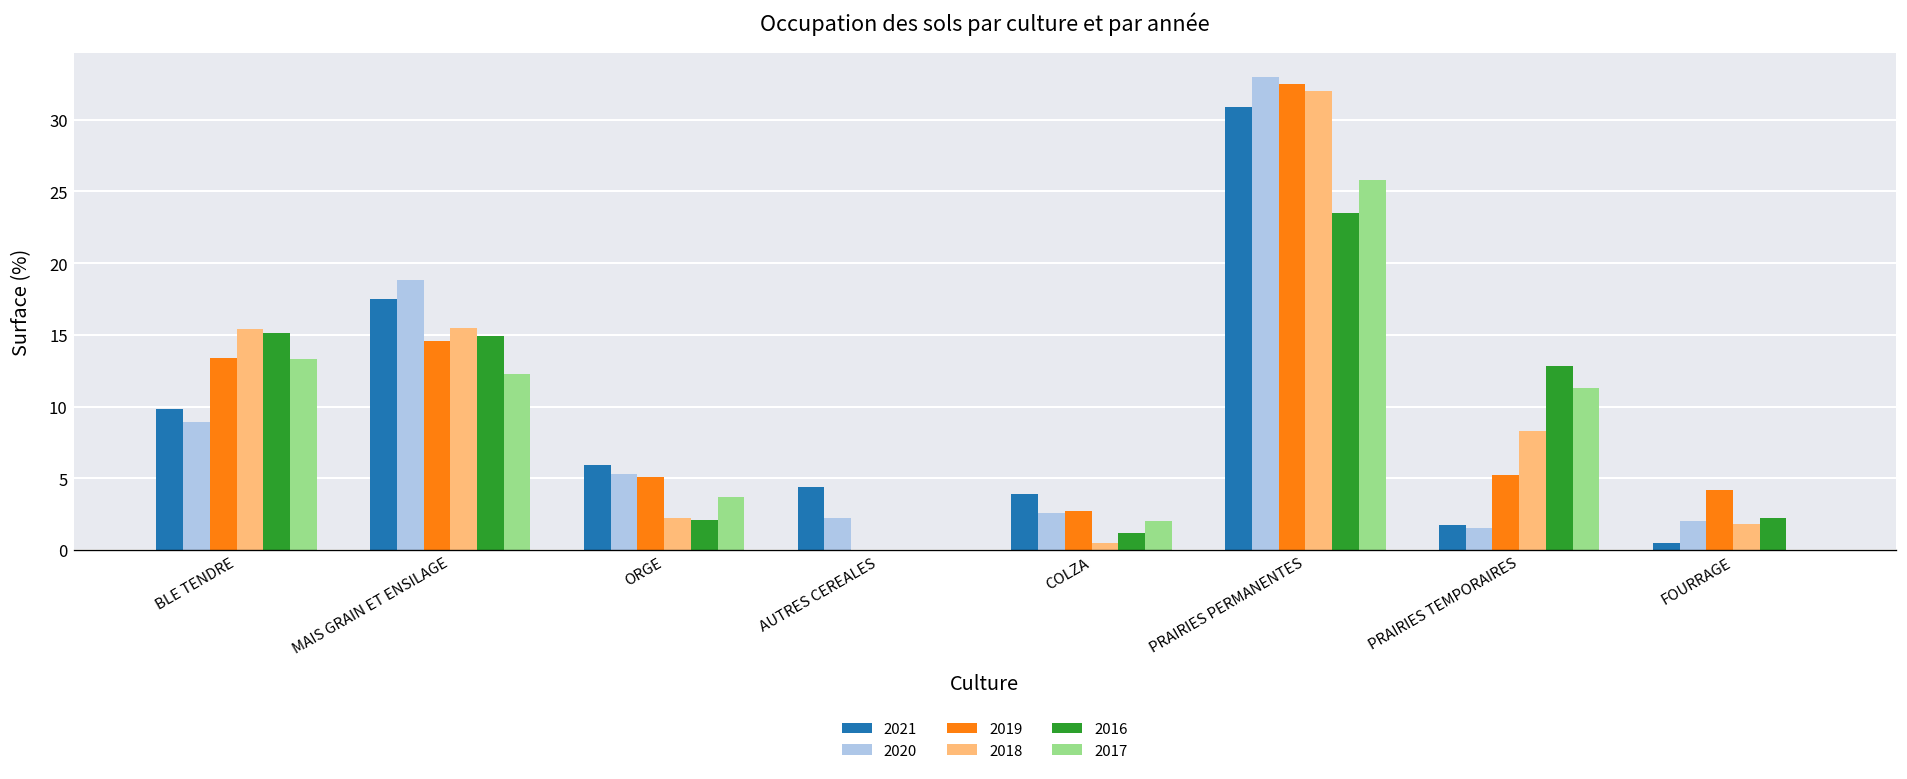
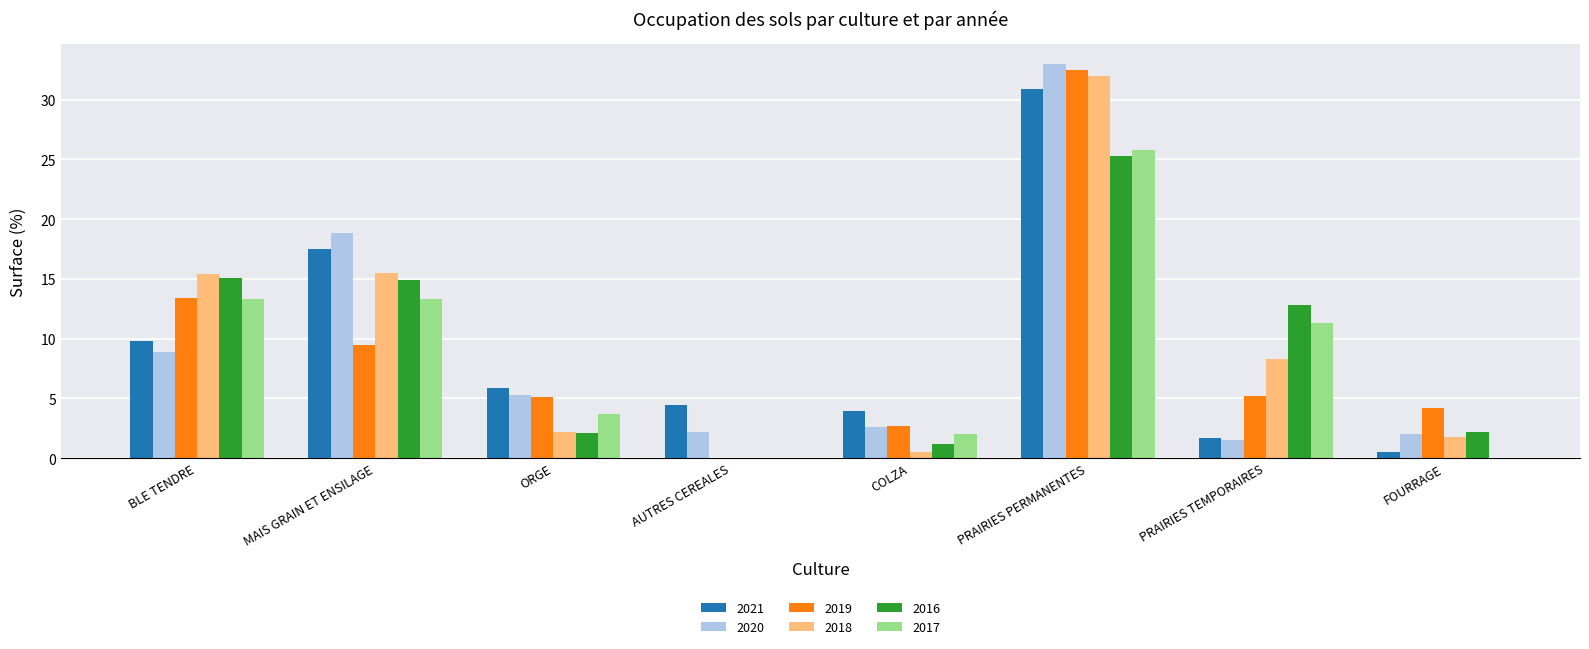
  {
    "2021": {
      "BLE TENDRE": 9.8,
      "MAIS GRAIN ET ENSILAGE": 17.5,
      "ORGE": 5.9,
      "AUTRES CEREALES": 4.4,
      "COLZA": 3.9,
      "PRAIRIES PERMANENTES": 30.9,
      "PRAIRIES TEMPORAIRES": 1.7,
      "FOURRAGE": 0.5
    },
    "2020": {
      "BLE TENDRE": 8.9,
      "MAIS GRAIN ET ENSILAGE": 18.8,
      "ORGE": 5.3,
      "AUTRES CEREALES": 2.2,
      "COLZA": 2.6,
      "PRAIRIES PERMANENTES": 33.0,
      "PRAIRIES TEMPORAIRES": 1.5,
      "FOURRAGE": 2.0
    },
    "2019": {
      "BLE TENDRE": 13.4,
-     "MAIS GRAIN ET ENSILAGE": 14.6,
+     "MAIS GRAIN ET ENSILAGE": 9.5,
      "ORGE": 5.1,
      "AUTRES CEREALES": 0.0,
      "COLZA": 2.7,
      "PRAIRIES PERMANENTES": 32.5,
      "PRAIRIES TEMPORAIRES": 5.2,
      "FOURRAGE": 4.2
    },
    "2018": {
      "BLE TENDRE": 15.4,
      "MAIS GRAIN ET ENSILAGE": 15.5,
      "ORGE": 2.2,
      "AUTRES CEREALES": 0.0,
      "COLZA": 0.5,
      "PRAIRIES PERMANENTES": 32.0,
      "PRAIRIES TEMPORAIRES": 8.3,
      "FOURRAGE": 1.8
    },
    "2016": {
      "BLE TENDRE": 15.1,
      "MAIS GRAIN ET ENSILAGE": 14.9,
      "ORGE": 2.1,
      "AUTRES CEREALES": 0.0,
      "COLZA": 1.2,
-     "PRAIRIES PERMANENTES": 23.5,
+     "PRAIRIES PERMANENTES": 25.3,
      "PRAIRIES TEMPORAIRES": 12.8,
      "FOURRAGE": 2.2
    },
    "2017": {
      "BLE TENDRE": 13.3,
-     "MAIS GRAIN ET ENSILAGE": 12.3,
+     "MAIS GRAIN ET ENSILAGE": 13.3,
      "ORGE": 3.7,
      "AUTRES CEREALES": 0.0,
      "COLZA": 2.0,
      "PRAIRIES PERMANENTES": 25.8,
      "PRAIRIES TEMPORAIRES": 11.3,
      "FOURRAGE": 0.0
    }
  }
